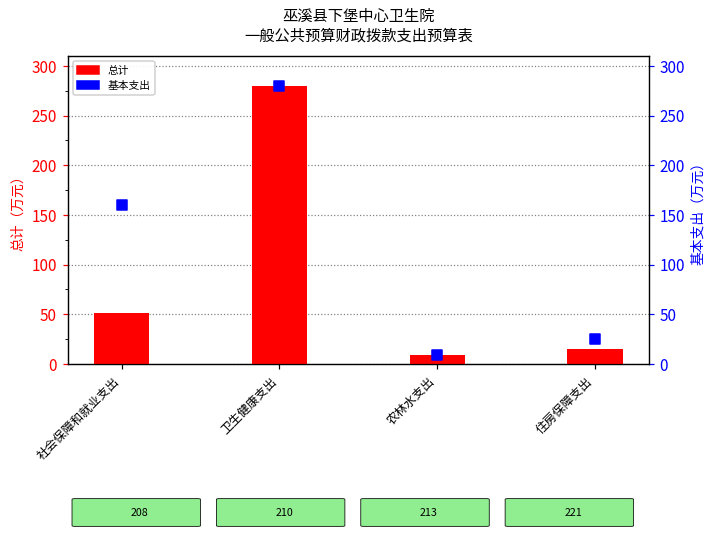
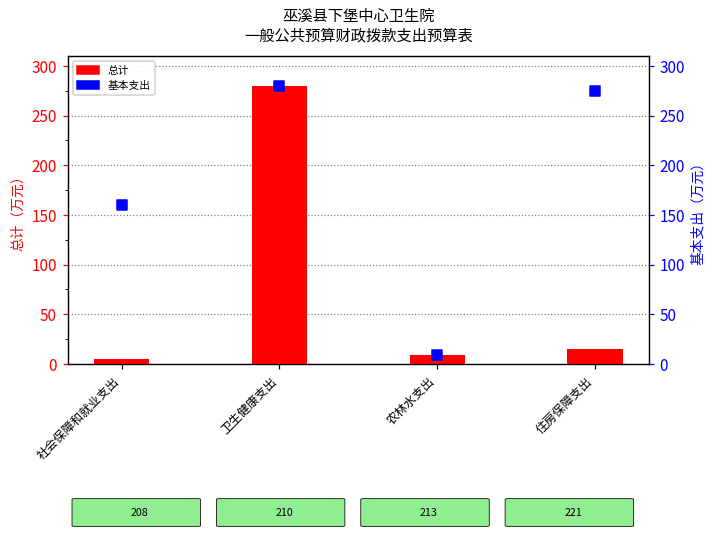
  {
    "总计": {
-     "社会保障和就业支出": 50,
+     "社会保障和就业支出": 0,
      "卫生健康支出": 280,
      "农林水支出": 10,
      "住房保障支出": 20
    },
    "基本支出": {
-     "住房保障支出": 30
+     "住房保障支出": 270
    }
  }
